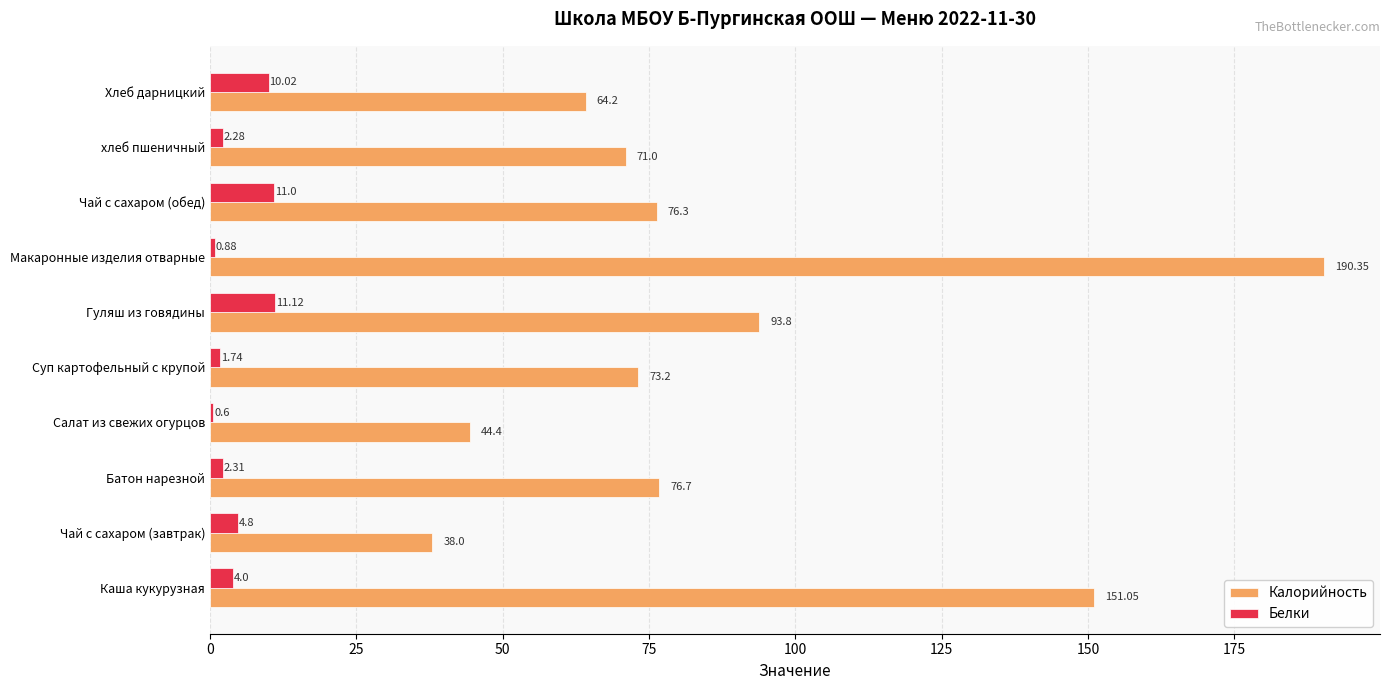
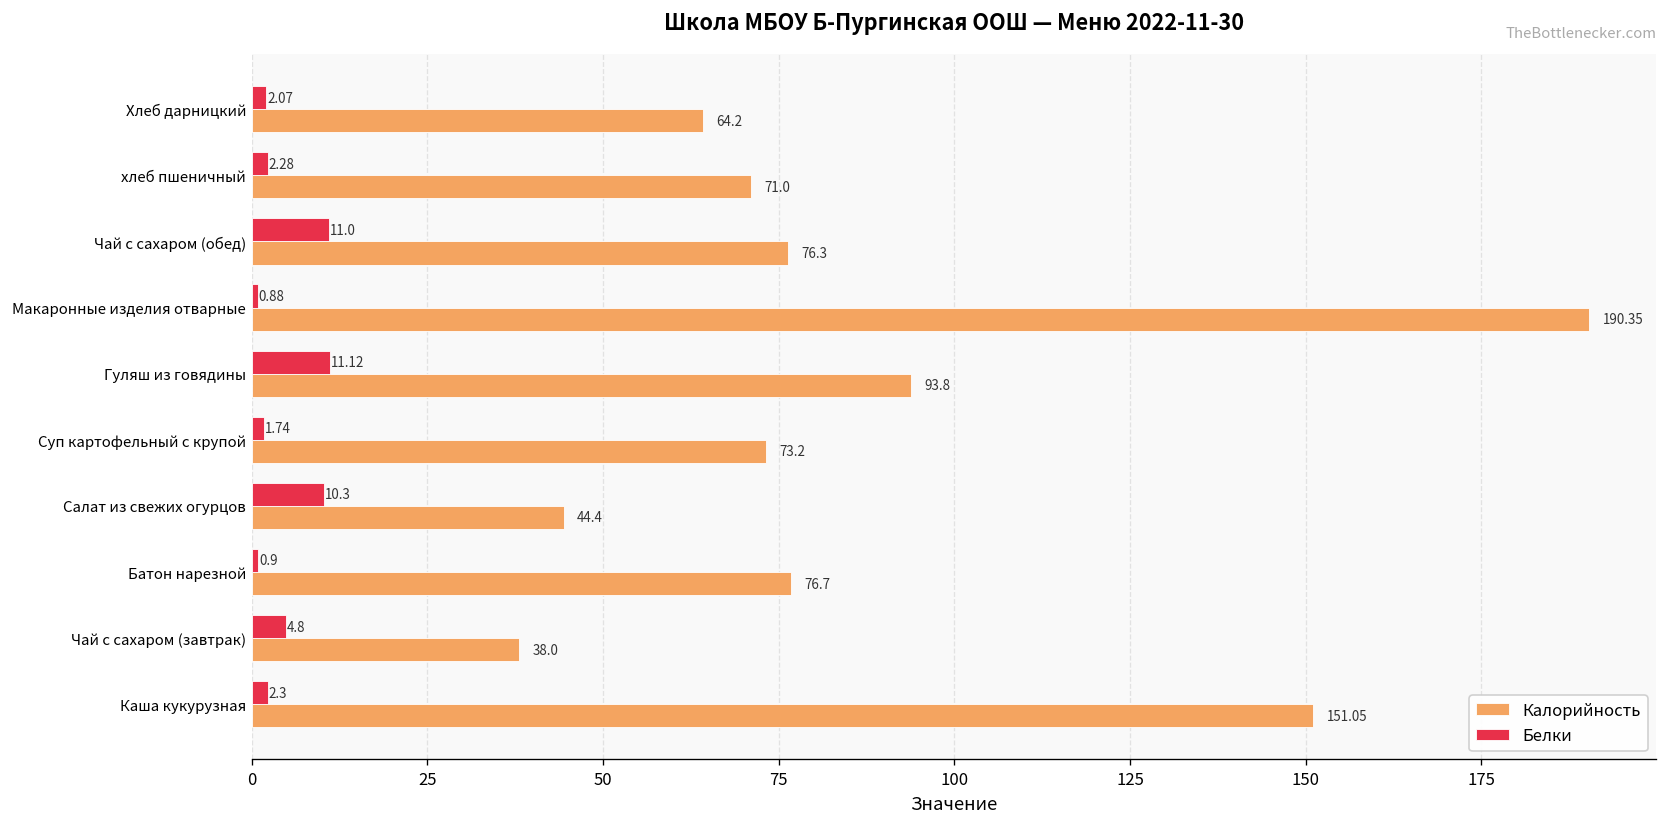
  {
    "Калорийность": {
      "Хлеб дарницкий": 64.2,
      "хлеб пшеничный": 71.0,
      "Чай с сахаром (обед)": 76.3,
      "Макаронные изделия отварные": 190.35,
      "Гуляш из говядины": 93.8,
      "Суп картофельный с крупой": 73.2,
      "Салат из свежих огурцов": 44.4,
      "Батон нарезной": 76.7,
      "Чай с сахаром (завтрак)": 38.0,
      "Каша кукурузная": 151.05
    },
    "Белки": {
-     "Хлеб дарницкий": 10.02,
+     "Хлеб дарницкий": 2.07,
      "хлеб пшеничный": 2.28,
      "Чай с сахаром (обед)": 11.0,
      "Макаронные изделия отварные": 0.88,
      "Гуляш из говядины": 11.12,
      "Суп картофельный с крупой": 1.74,
-     "Салат из свежих огурцов": 0.6,
-     "Батон нарезной": 2.31,
+     "Салат из свежих огурцов": 10.3,
+     "Батон нарезной": 0.9,
      "Чай с сахаром (завтрак)": 4.8,
-     "Каша кукурузная": 4.0
+     "Каша кукурузная": 2.3
    }
  }
